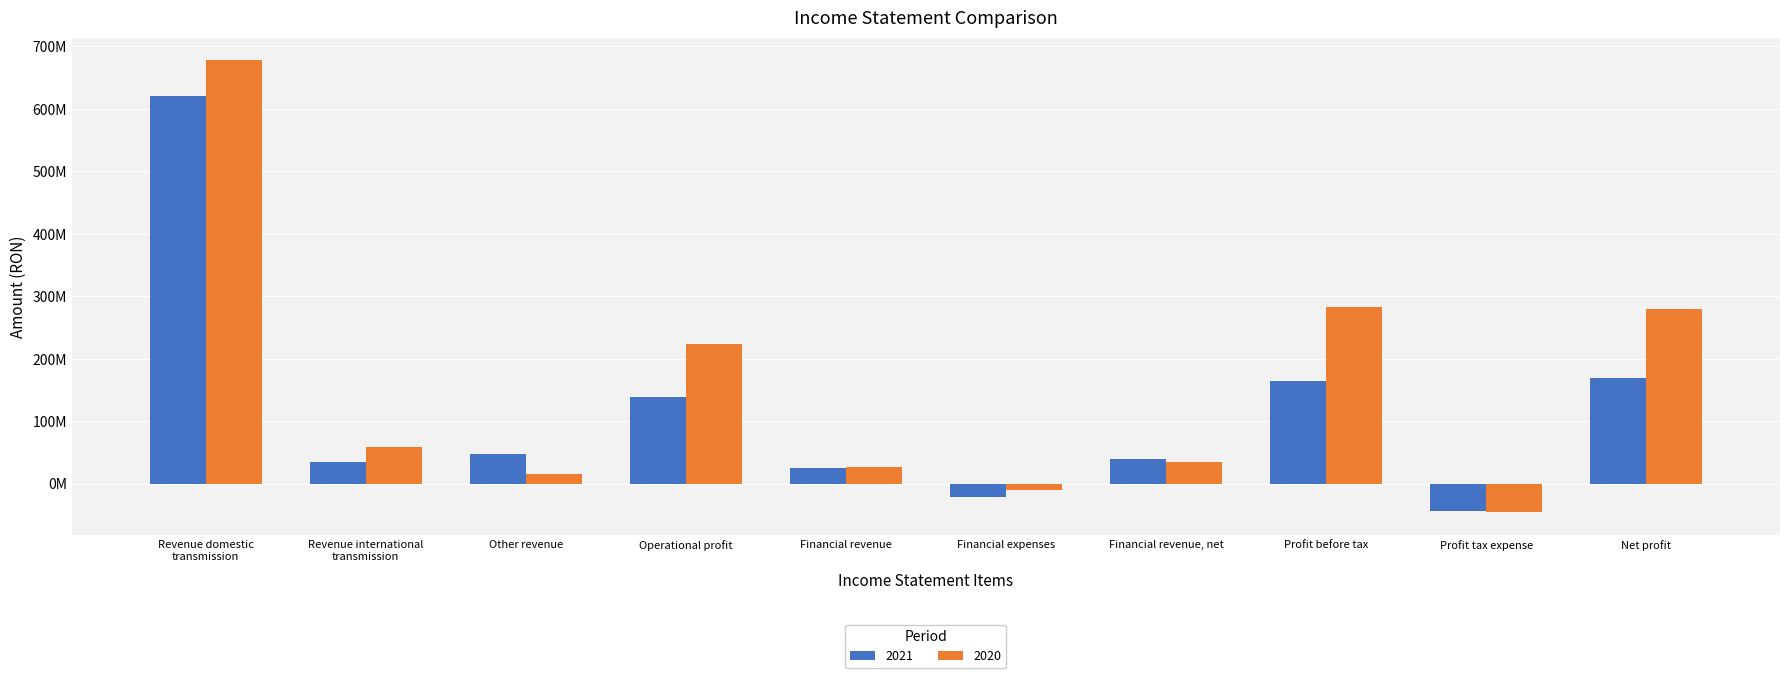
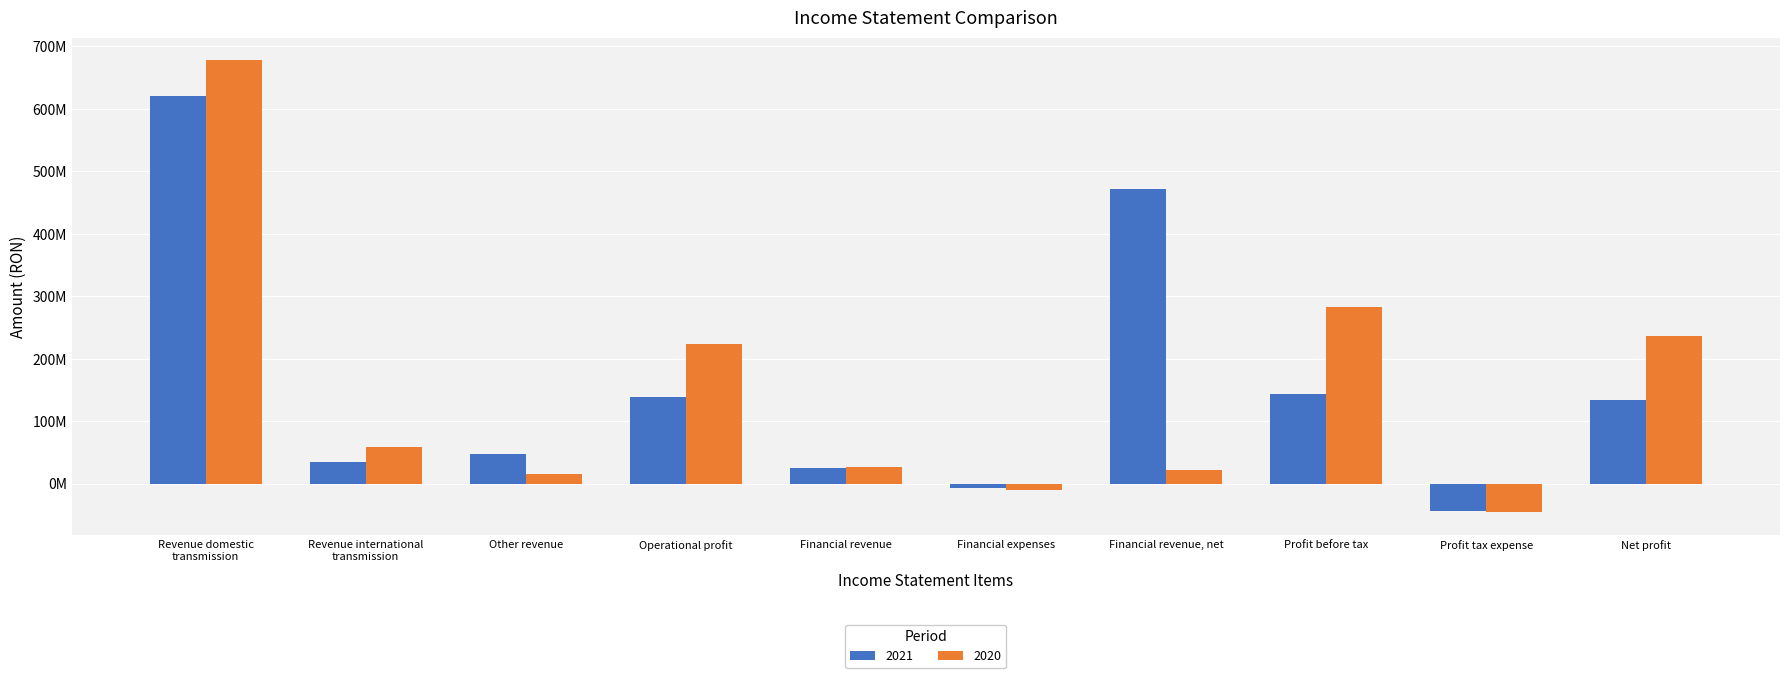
  {
    "2021": {
      "Revenue domestic transmission": 620000000,
      "Revenue international transmission": 30000000,
      "Other revenue": 50000000,
      "Operational profit": 140000000,
      "Financial revenue": 30000000,
-     "Financial expenses": -20000000,
-     "Financial revenue, net": 40000000,
-     "Profit before tax": 160000000,
+     "Financial expenses": -10000000,
+     "Financial revenue, net": 470000000,
+     "Profit before tax": 140000000,
      "Profit tax expense": -40000000,
-     "Net profit": 170000000
+     "Net profit": 130000000
    },
    "2020": {
      "Revenue domestic transmission": 680000000,
      "Revenue international transmission": 60000000,
      "Other revenue": 20000000,
      "Operational profit": 220000000,
      "Financial revenue": 30000000,
      "Financial expenses": -10000000,
-     "Financial revenue, net": 40000000,
+     "Financial revenue, net": 20000000,
      "Profit before tax": 280000000,
      "Profit tax expense": -50000000,
-     "Net profit": 280000000
+     "Net profit": 240000000
    }
  }
